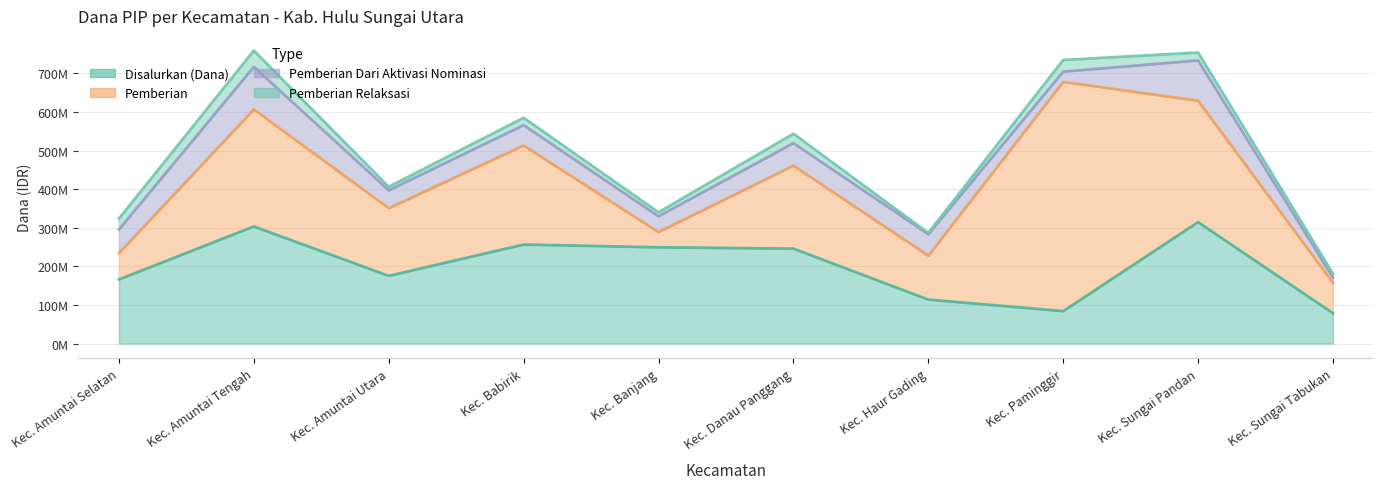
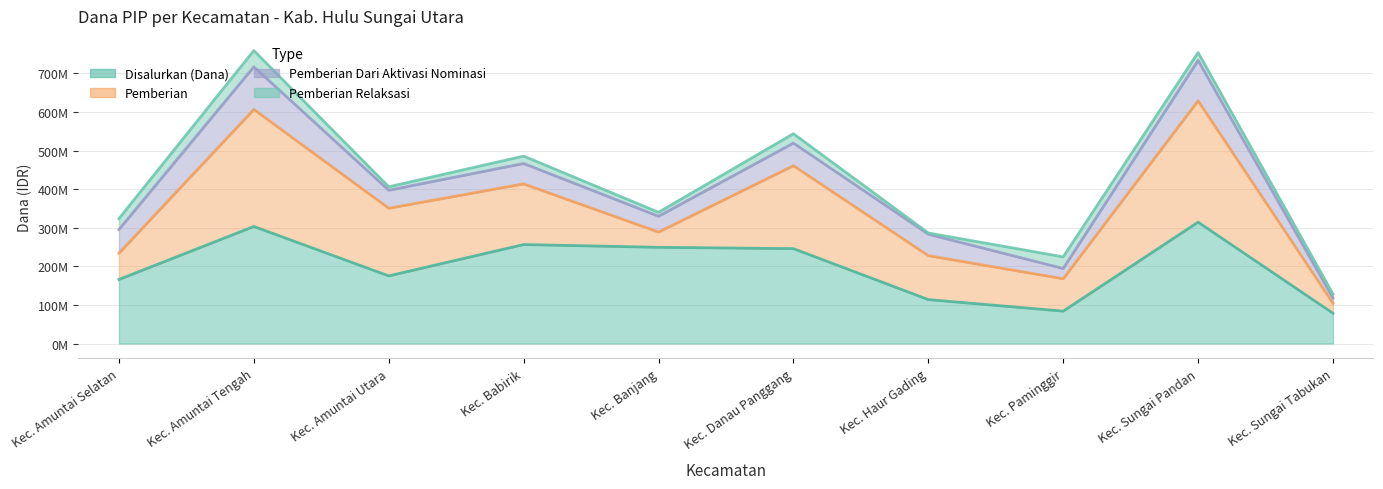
  {
    "Pemberian": {
      "Kec. Amuntai Selatan": 70000000,
      "Kec. Amuntai Tengah": 300000000,
      "Kec. Amuntai Utara": 180000000,
-     "Kec. Babirik": 260000000,
+     "Kec. Babirik": 160000000,
      "Kec. Banjang": 40000000,
      "Kec. Danau Panggang": 210000000,
      "Kec. Haur Gading": 110000000,
-     "Kec. Paminggir": 590000000,
+     "Kec. Paminggir": 80000000,
      "Kec. Sungai Pandan": 310000000,
-     "Kec. Sungai Tabukan": 80000000
+     "Kec. Sungai Tabukan": 30000000
    }
  }
